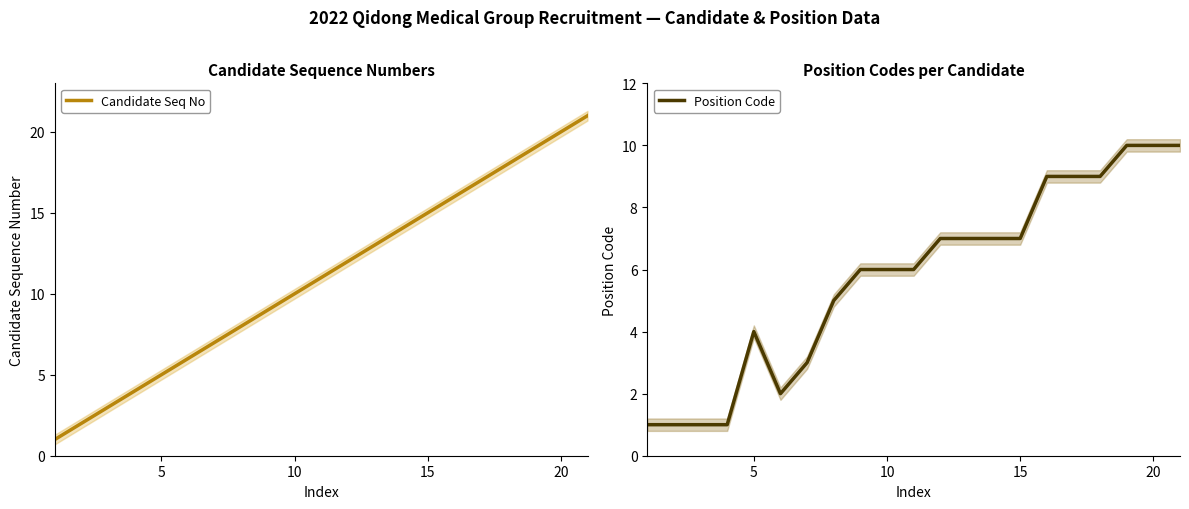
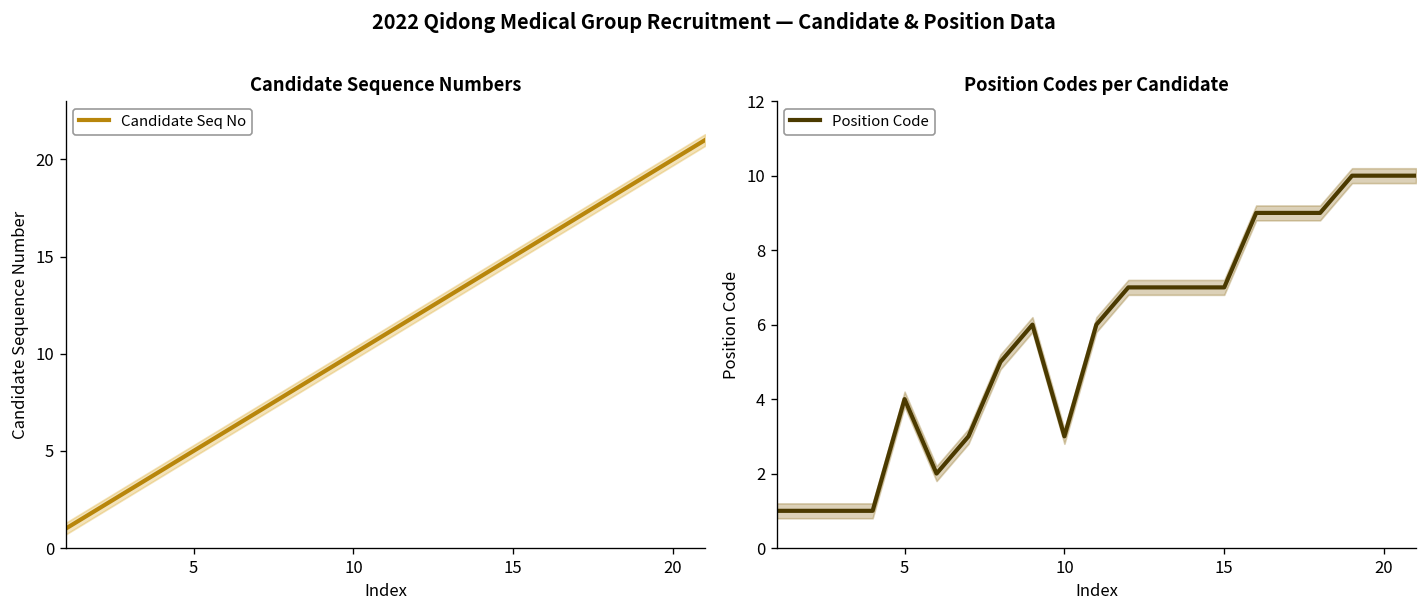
  {
    "Position Codes per Candidate": {
      "Position Code": {
        "5": 4,
-       "10": 6,
+       "10": 3,
        "15": 7,
        "20": 10
      }
    }
  }
